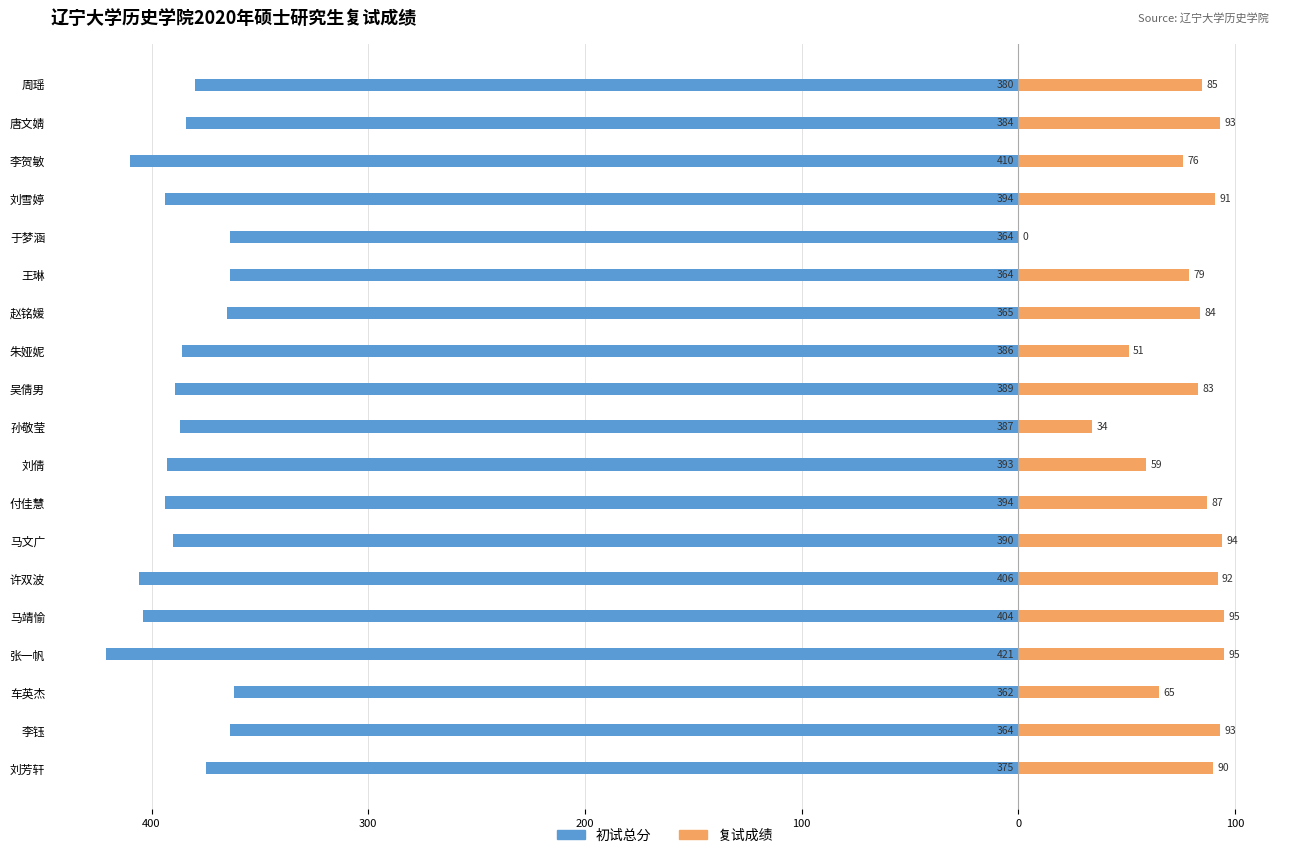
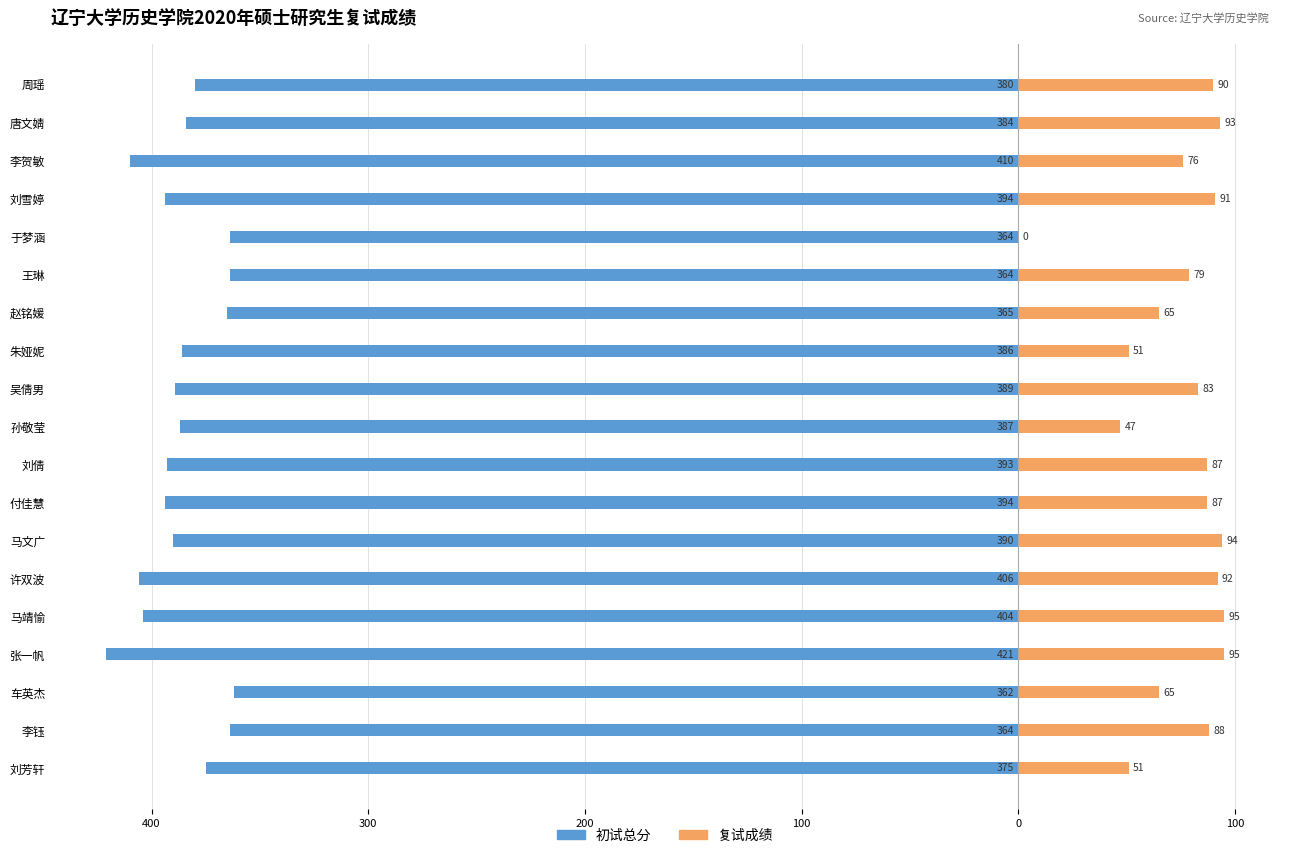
  {
    "复试成绩": {
-     "周瑶": 85,
+     "周瑶": 90,
      "唐文婧": 93,
      "李贺敏": 76,
      "刘雪婷": 91,
      "于梦涵": 0,
      "王琳": 79,
-     "赵铭媛": 84,
+     "赵铭媛": 65,
      "朱娅妮": 51,
      "吴倩男": 83,
-     "孙敬莹": 34,
-     "刘倩": 59,
+     "孙敬莹": 47,
+     "刘倩": 87,
      "付佳慧": 87,
      "马文广": 94,
      "许双波": 92,
      "马靖愉": 95,
      "张一帆": 95,
      "车英杰": 65,
-     "李钰": 93,
-     "刘芳轩": 90
+     "李钰": 88,
+     "刘芳轩": 51
    }
  }
